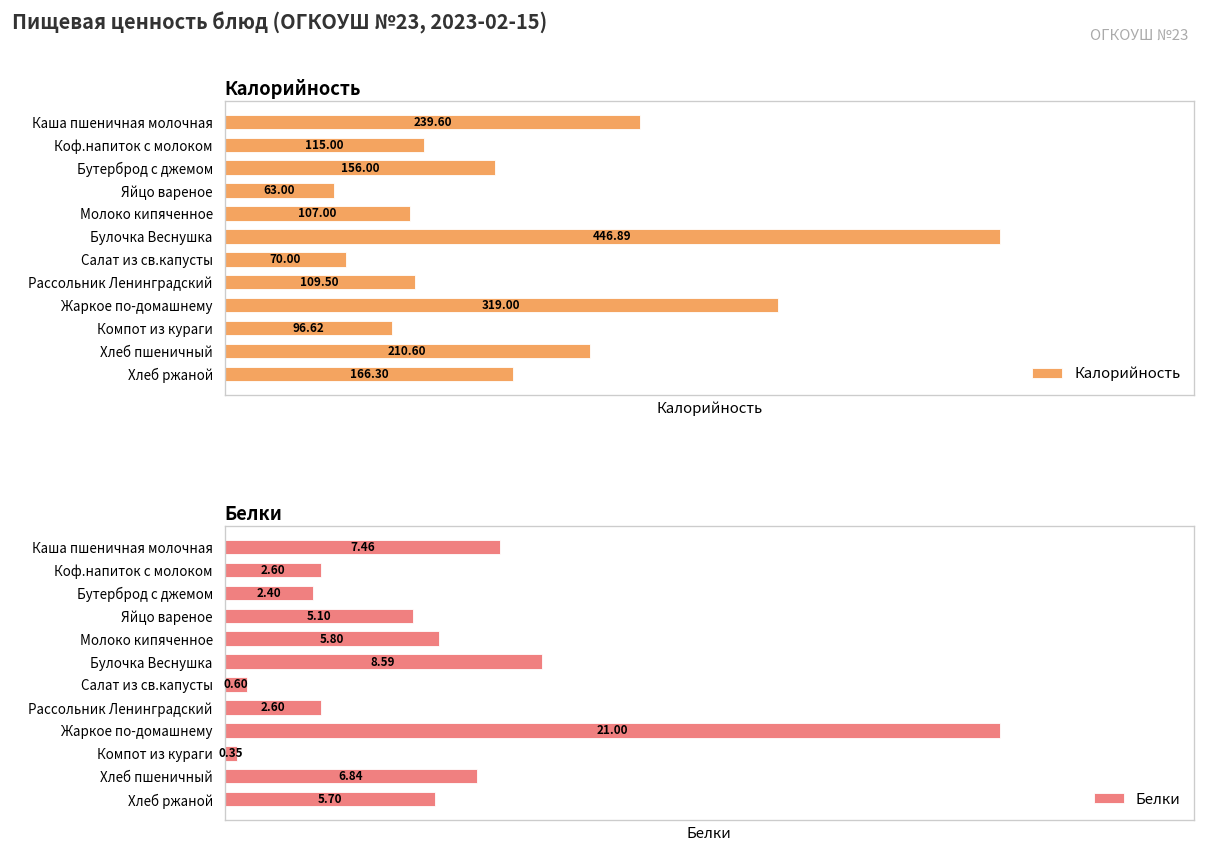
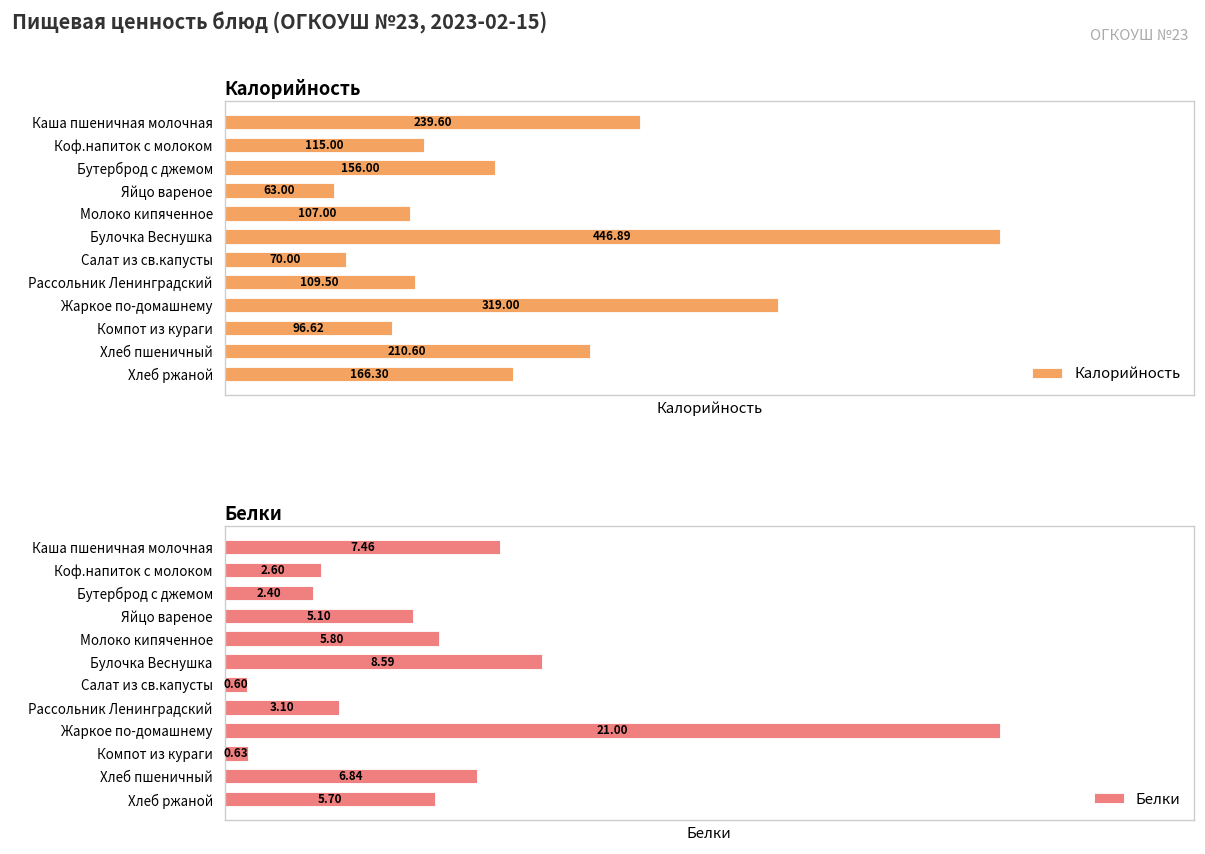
  {
    "Калорийность": {
      "Каша пшеничная молочная": 239.60,
      "Коф.напиток с молоком": 115.00,
      "Бутерброд с джемом": 156.00,
      "Яйцо вареное": 63.00,
      "Молоко кипяченное": 107.00,
      "Булочка Веснушка": 446.89,
      "Салат из св.капусты": 70.00,
      "Рассольник Ленинградский": 109.50,
      "Жаркое по-домашнему": 319.00,
      "Компот из кураги": 96.62,
      "Хлеб пшеничный": 210.60,
      "Хлеб ржаной": 166.30
    },
    "Белки": {
      "Каша пшеничная молочная": 7.46,
      "Коф.напиток с молоком": 2.60,
      "Бутерброд с джемом": 2.40,
      "Яйцо вареное": 5.10,
      "Молоко кипяченное": 5.80,
      "Булочка Веснушка": 8.59,
      "Салат из св.капусты": 0.60,
-     "Рассольник Ленинградский": 2.60,
+     "Рассольник Ленинградский": 3.10,
      "Жаркое по-домашнему": 21.00,
-     "Компот из кураги": 0.35,
+     "Компот из кураги": 0.63,
      "Хлеб пшеничный": 6.84,
      "Хлеб ржаной": 5.70
    }
  }
